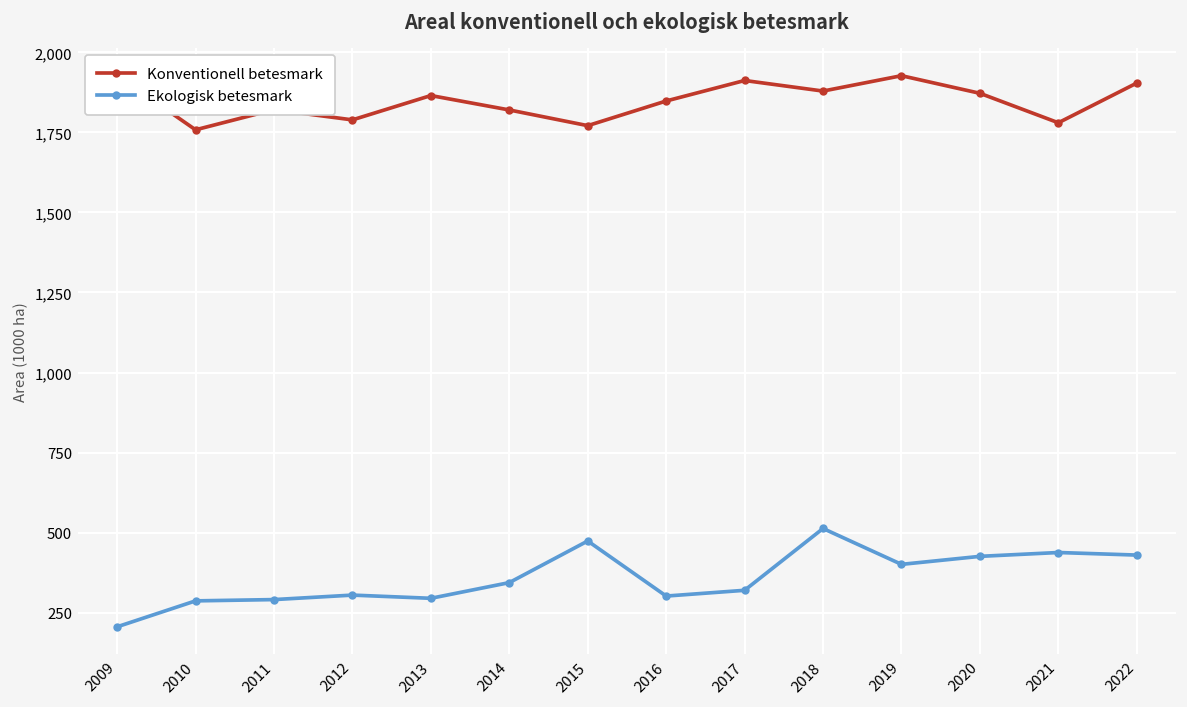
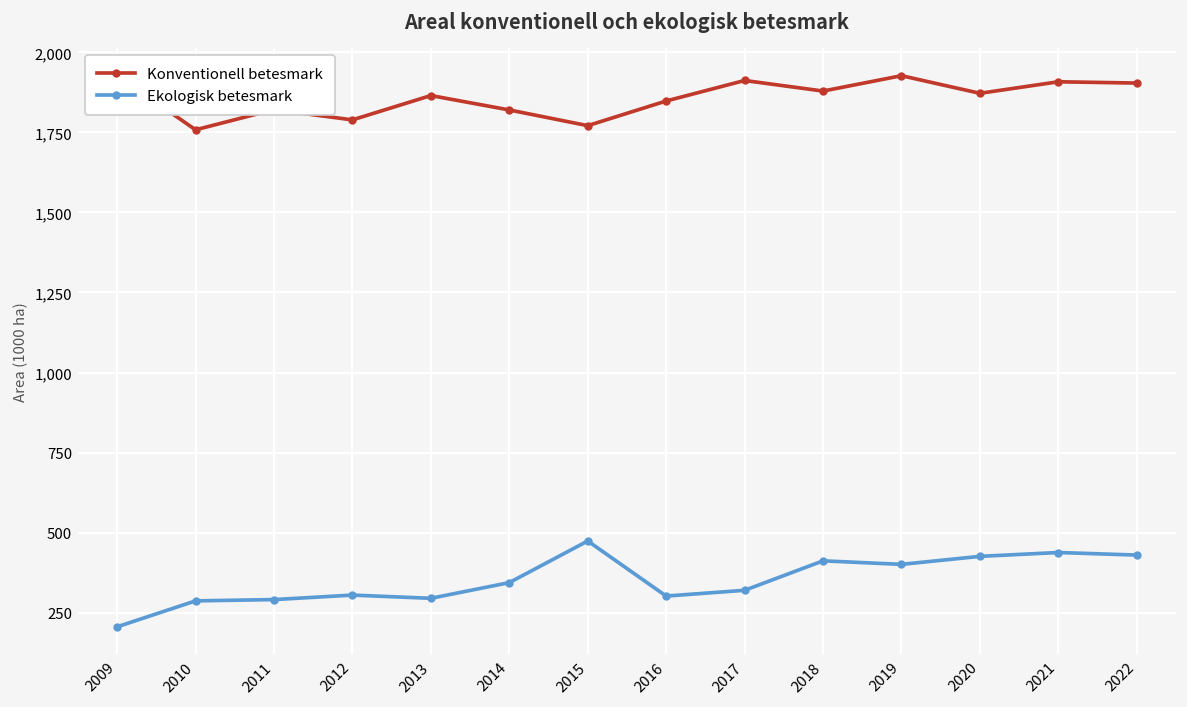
  {
    "Konventionell betesmark": {
      "2010": "1,760",
      "2012": "1,790",
      "2013": "1,870",
      "2014": "1,820",
      "2015": "1,770",
      "2016": "1,850",
      "2017": "1,910",
      "2018": "1,880",
      "2019": "1,930",
      "2020": "1,870",
-     "2021": "1,780",
+     "2021": "1,910",
      "2022": "1,900"
    },
    "Ekologisk betesmark": {
      "2009": "210",
      "2010": "290",
      "2011": "290",
      "2012": "310",
      "2013": "300",
      "2014": "340",
      "2015": "470",
      "2016": "300",
      "2017": "320",
-     "2018": "510",
+     "2018": "410",
      "2019": "400",
      "2020": "430",
      "2021": "440",
      "2022": "430"
    }
  }
